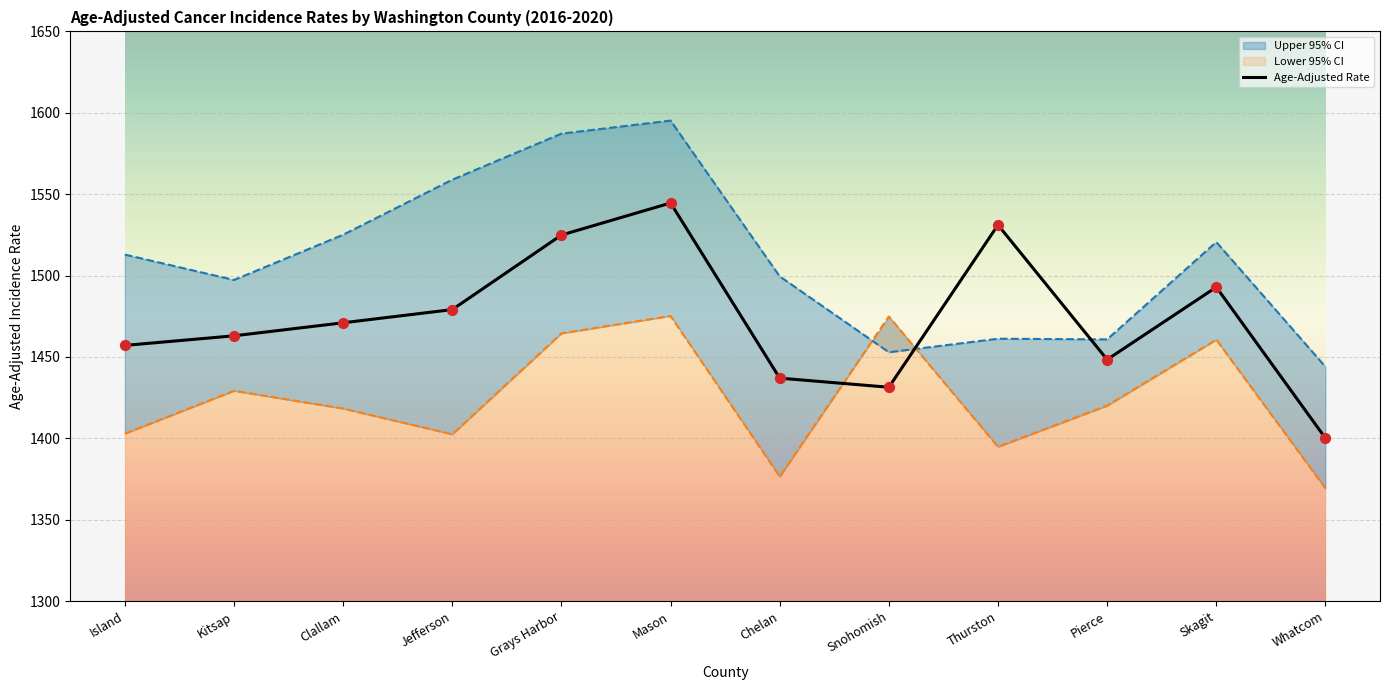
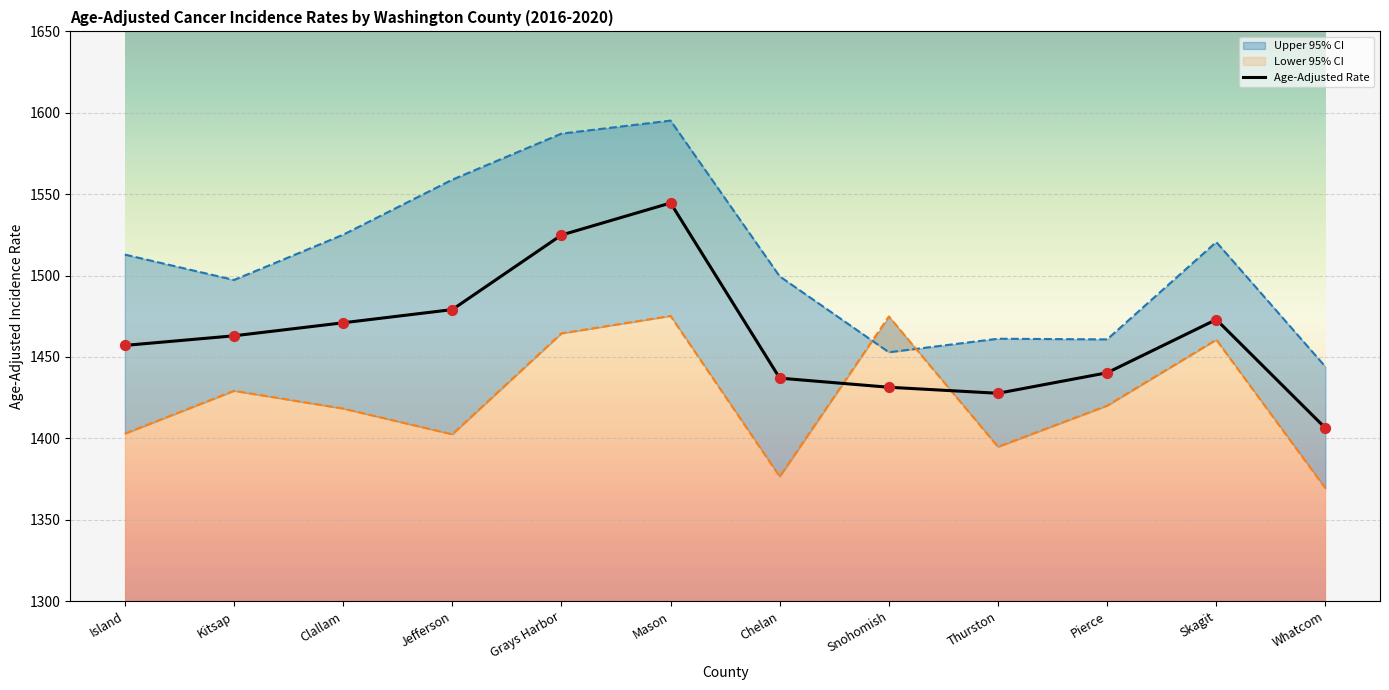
  {
    "Lower 95% CI": {
      "Island": 1403,
      "Kitsap": 1429,
      "Clallam": 1418,
      "Jefferson": 1403,
      "Grays Harbor": 1465,
      "Mason": 1475,
      "Chelan": 1377,
      "Thurston": 1395,
      "Pierce": 1420,
      "Skagit": 1461,
      "Whatcom": 1369
    },
    "Age-Adjusted Rate": {
      "Island": 1457,
      "Kitsap": 1463,
      "Clallam": 1471,
      "Jefferson": 1479,
      "Grays Harbor": 1525,
      "Mason": 1545,
      "Chelan": 1437,
      "Snohomish": 1431,
-     "Thurston": 1531,
-     "Pierce": 1448,
-     "Skagit": 1493,
-     "Whatcom": 1400
+     "Thurston": 1428,
+     "Pierce": 1440,
+     "Skagit": 1473,
+     "Whatcom": 1406
    }
  }
